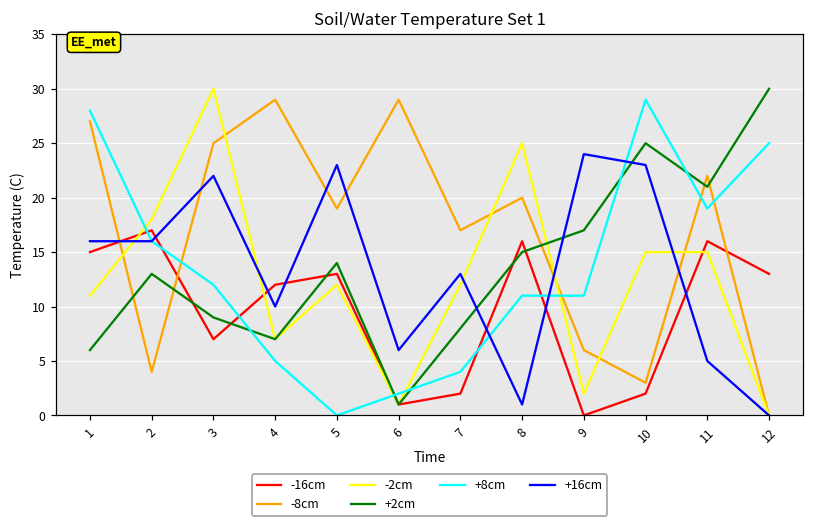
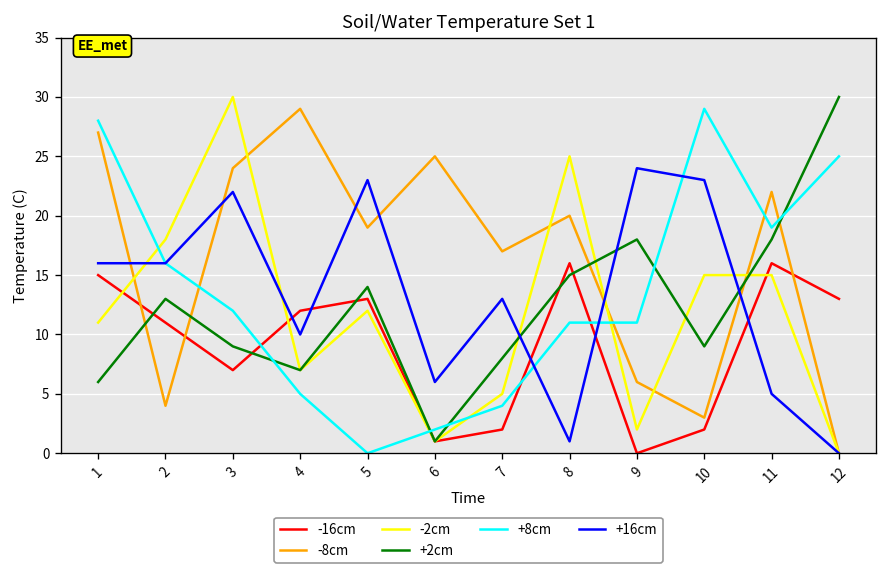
  {
    "-16cm": {
      "1": 15,
-     "2": 17,
+     "2": 11,
      "3": 7,
      "4": 12,
      "5": 13,
      "7": 2,
      "8": 16,
      "9": 0,
      "10": 2,
      "11": 16,
      "12": 13
    },
    "-8cm": {
      "1": 27,
      "2": 4,
-     "3": 25,
+     "3": 24,
      "4": 29,
      "5": 19,
-     "6": 29,
+     "6": 25,
      "7": 17,
      "8": 20,
      "9": 6,
      "10": 3,
      "11": 22
    },
    "-2cm": {
      "1": 11,
      "2": 18,
      "3": 30,
      "5": 12,
-     "7": 12,
+     "7": 5,
      "8": 25,
      "9": 2,
      "10": 15,
      "11": 15
    },
    "+2cm": {
      "1": 6,
      "2": 13,
      "3": 9,
      "5": 14,
      "7": 8,
      "8": 15,
-     "9": 17,
-     "10": 25,
-     "11": 21,
+     "9": 18,
+     "10": 9,
+     "11": 18,
      "12": 30
    },
    "+8cm": {
      "1": 28,
      "3": 12,
      "4": 5,
      "5": 0,
      "6": 2,
      "7": 4,
      "8": 11,
      "9": 11,
      "10": 29,
      "11": 19,
      "12": 25
    },
    "+16cm": {
      "1": 16,
      "3": 22,
      "4": 10,
      "5": 23,
      "6": 6,
      "7": 13,
      "8": 1,
      "9": 24,
      "10": 23,
      "11": 5
    }
  }
